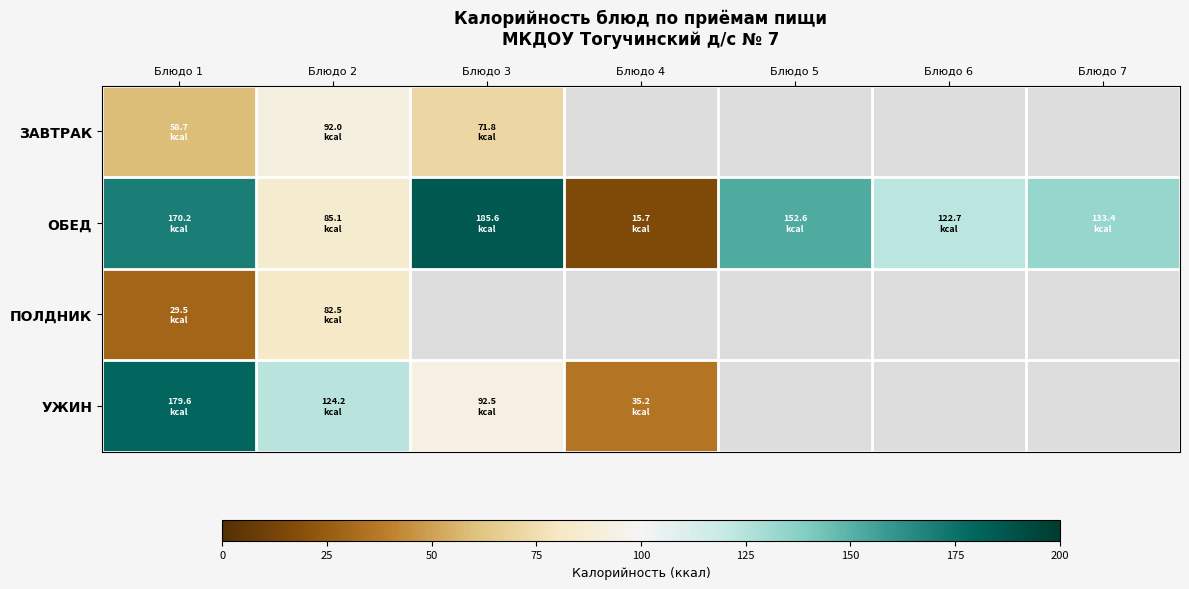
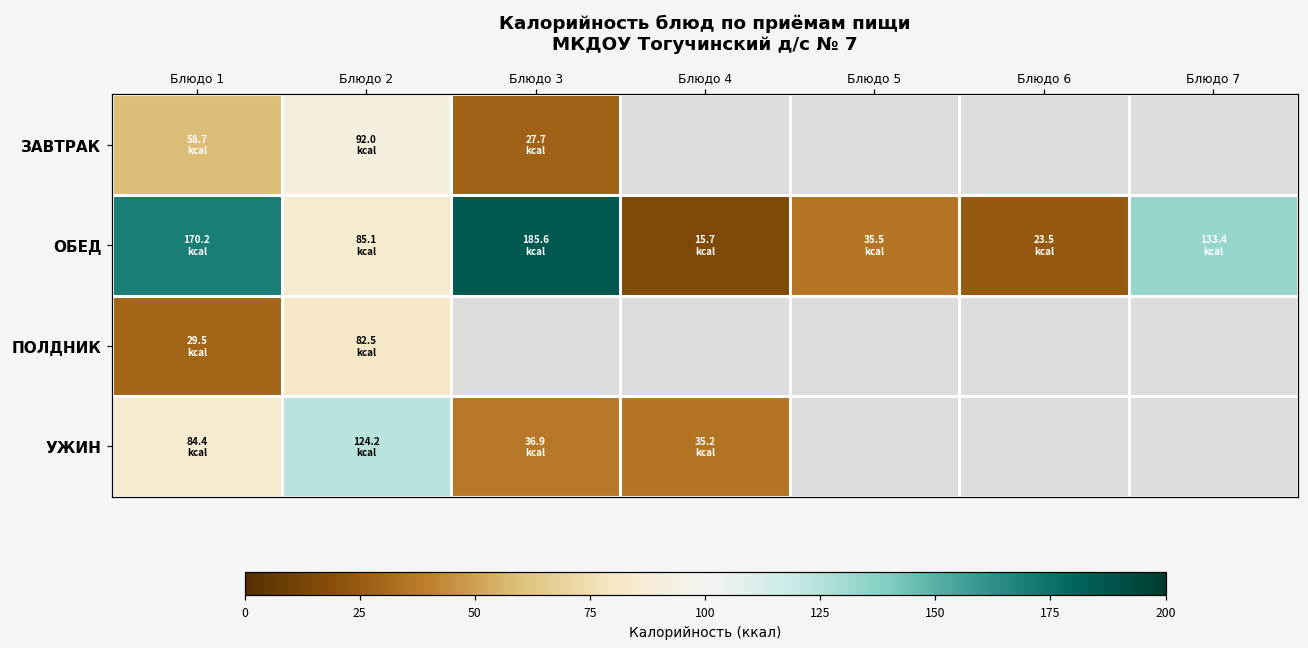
  {
    "ЗАВТРАК": {
      "Блюдо 1": 58.7,
      "Блюдо 2": 92.0,
-     "Блюдо 3": 71.8
+     "Блюдо 3": 27.7
    },
    "ОБЕД": {
      "Блюдо 1": 170.2,
      "Блюдо 2": 85.1,
      "Блюдо 3": 185.6,
      "Блюдо 4": 15.7,
-     "Блюдо 5": 152.6,
-     "Блюдо 6": 122.7,
+     "Блюдо 5": 35.5,
+     "Блюдо 6": 23.5,
      "Блюдо 7": 133.4
    },
    "ПОЛДНИК": {
      "Блюдо 1": 29.5,
      "Блюдо 2": 82.5
    },
    "УЖИН": {
-     "Блюдо 1": 179.6,
+     "Блюдо 1": 84.4,
      "Блюдо 2": 124.2,
-     "Блюдо 3": 92.5,
+     "Блюдо 3": 36.9,
      "Блюдо 4": 35.2
    }
  }
